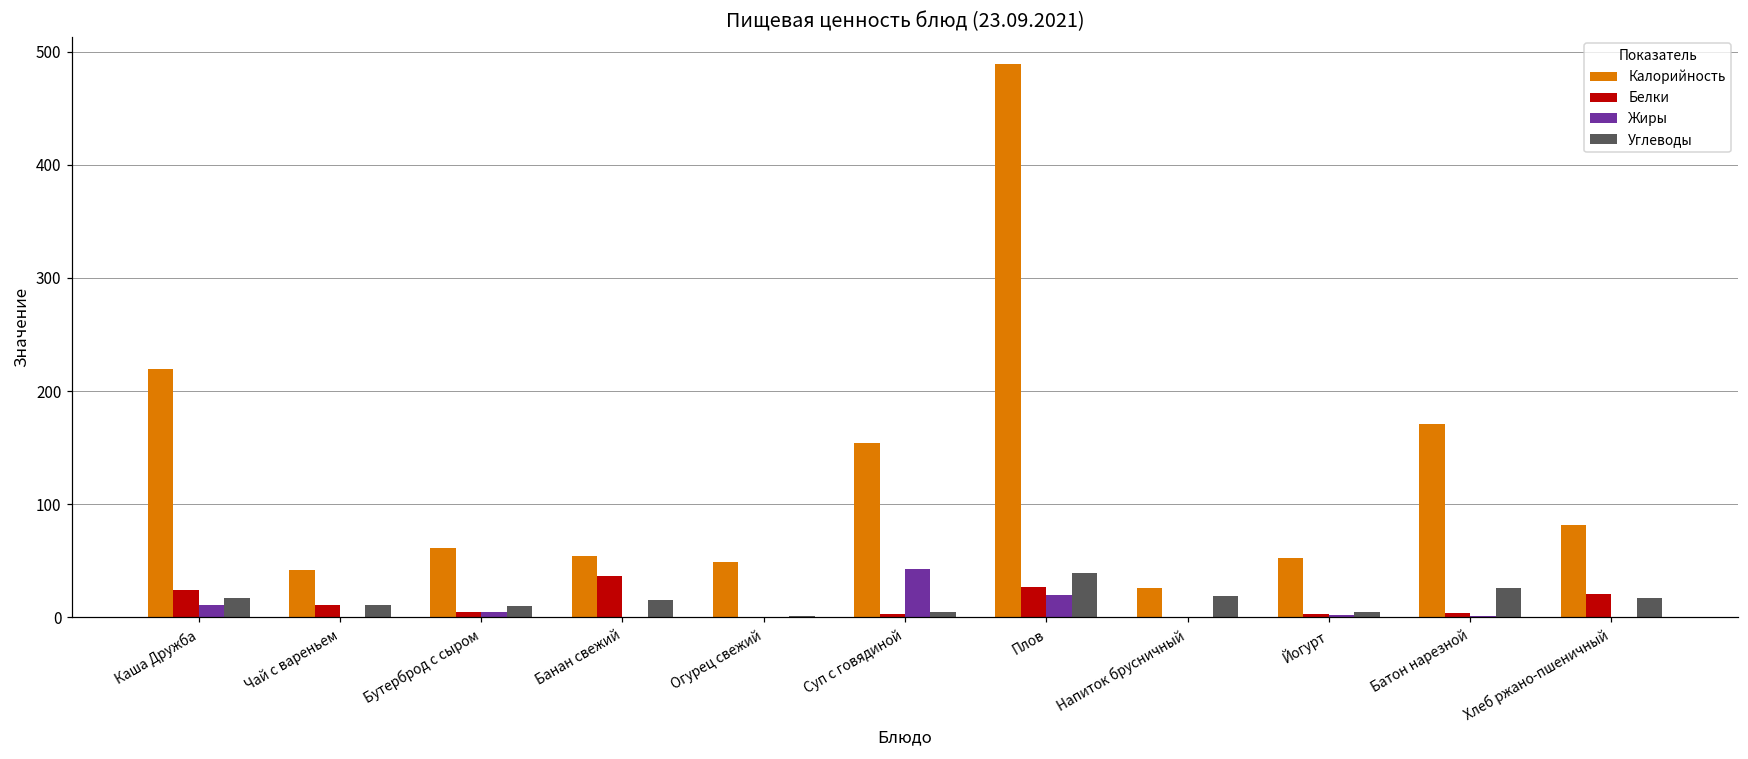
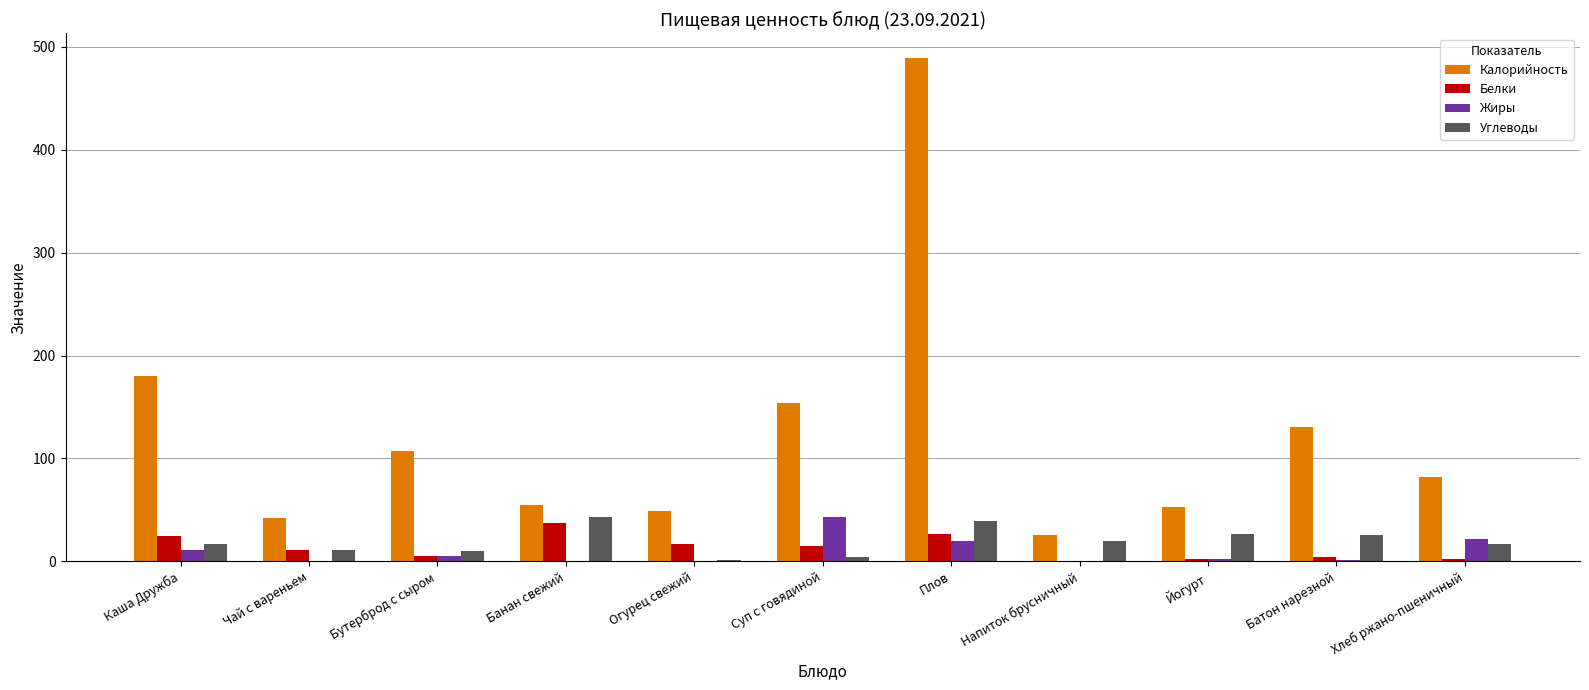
  {
    "Калорийность": {
-     "Каша Дружба": 219,
+     "Каша Дружба": 180,
      "Чай с вареньем": 42,
-     "Бутерброд с сыром": 61,
+     "Бутерброд с сыром": 107,
      "Банан свежий": 54,
      "Огурец свежий": 49,
      "Суп с говядиной": 154,
      "Плов": 489,
      "Напиток брусничный": 26,
      "Йогурт": 53,
-     "Батон нарезной": 171,
+     "Батон нарезной": 131,
      "Хлеб ржано-пшеничный": 82
    },
    "Белки": {
      "Каша Дружба": 24,
      "Чай с вареньем": 11,
      "Бутерброд с сыром": 5,
      "Банан свежий": 37,
-     "Огурец свежий": 1,
-     "Суп с говядиной": 3,
+     "Огурец свежий": 17,
+     "Суп с говядиной": 15,
      "Плов": 27,
      "Йогурт": 3,
      "Батон нарезной": 4,
-     "Хлеб ржано-пшеничный": 21
+     "Хлеб ржано-пшеничный": 3
    },
    "Жиры": {
      "Каша Дружба": 11,
      "Чай с вареньем": 0,
      "Бутерброд с сыром": 5,
      "Суп с говядиной": 43,
      "Плов": 19,
      "Напиток брусничный": 0,
      "Йогурт": 3,
-     "Хлеб ржано-пшеничный": 0
+     "Хлеб ржано-пшеничный": 22
    },
    "Углеводы": {
      "Каша Дружба": 17,
      "Чай с вареньем": 11,
      "Бутерброд с сыром": 10,
-     "Банан свежий": 15,
+     "Банан свежий": 43,
      "Суп с говядиной": 4,
      "Плов": 39,
      "Напиток брусничный": 19,
-     "Йогурт": 4,
+     "Йогурт": 26,
      "Батон нарезной": 26,
      "Хлеб ржано-пшеничный": 17
    }
  }
